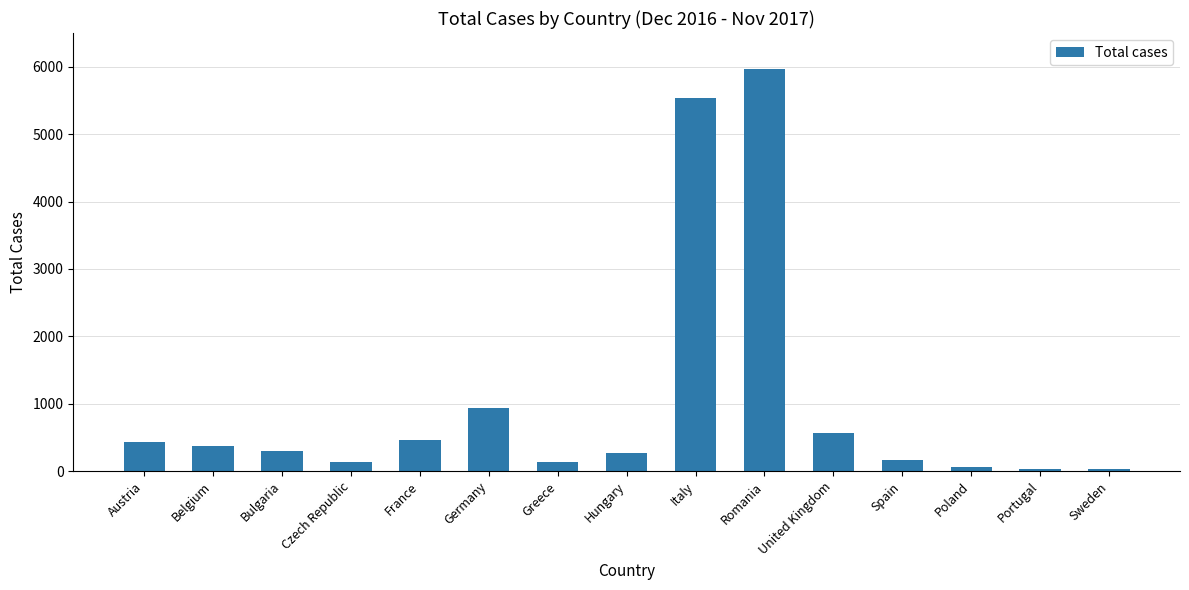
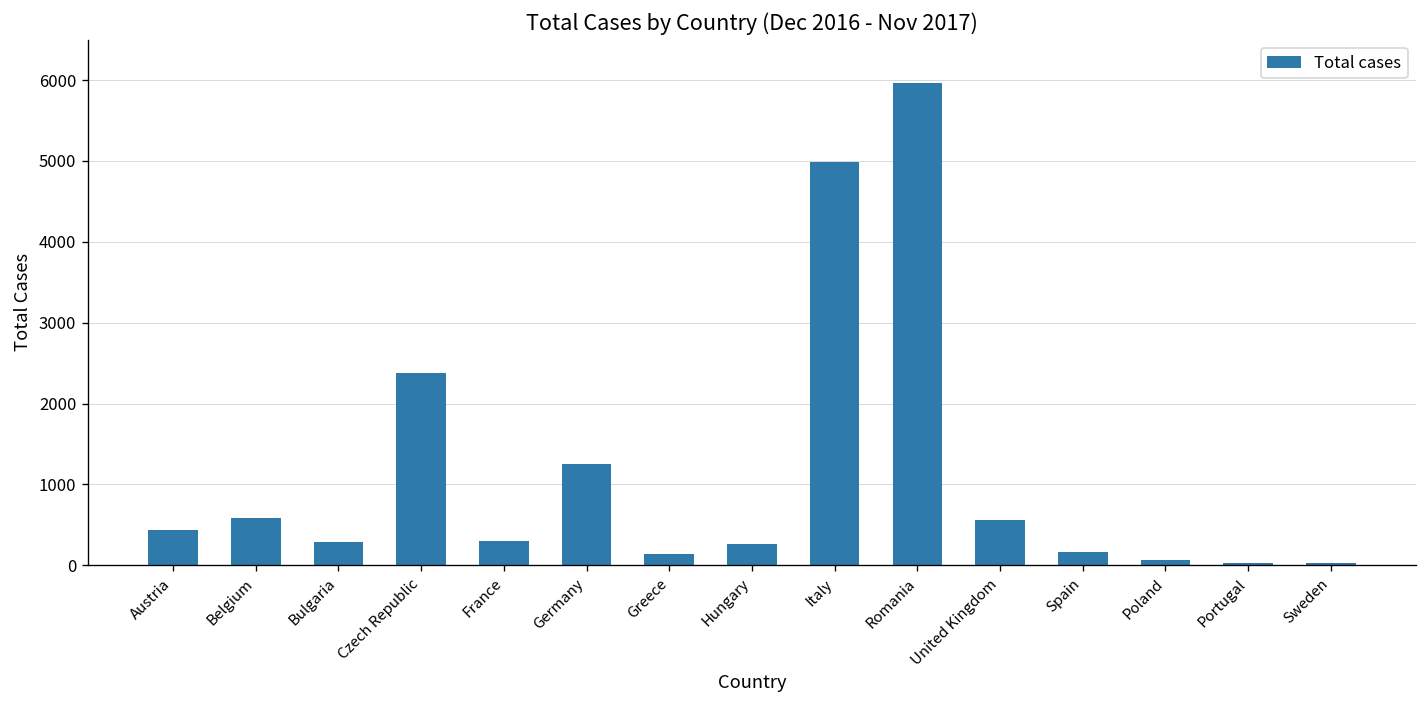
  {
    "Austria": 400,
-   "Belgium": 400,
+   "Belgium": 600,
    "Bulgaria": 300,
-   "Czech Republic": 100,
-   "France": 500,
-   "Germany": 900,
+   "Czech Republic": 2400,
+   "France": 300,
+   "Germany": 1200,
    "Greece": 100,
    "Hungary": 300,
-   "Italy": 5500,
+   "Italy": 5000,
    "Romania": 6000,
    "United Kingdom": 600,
    "Spain": 200,
    "Poland": 100
  }
